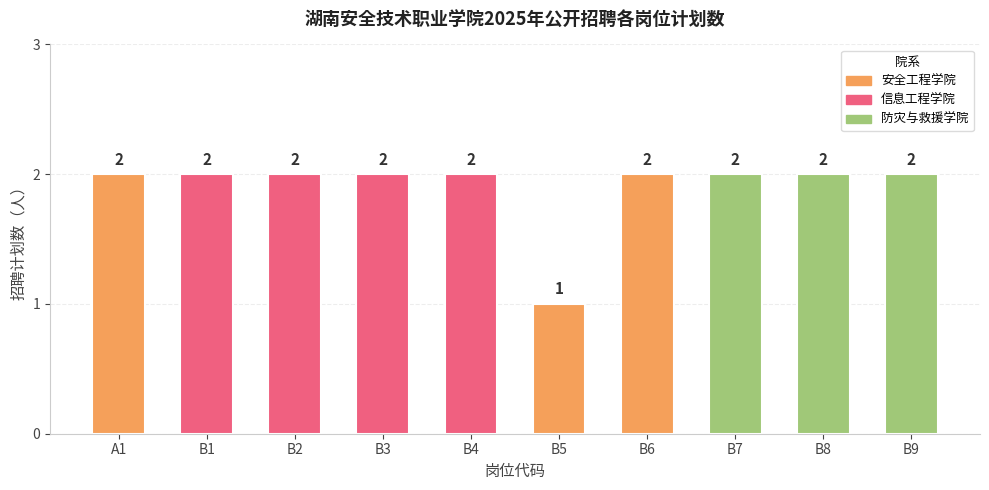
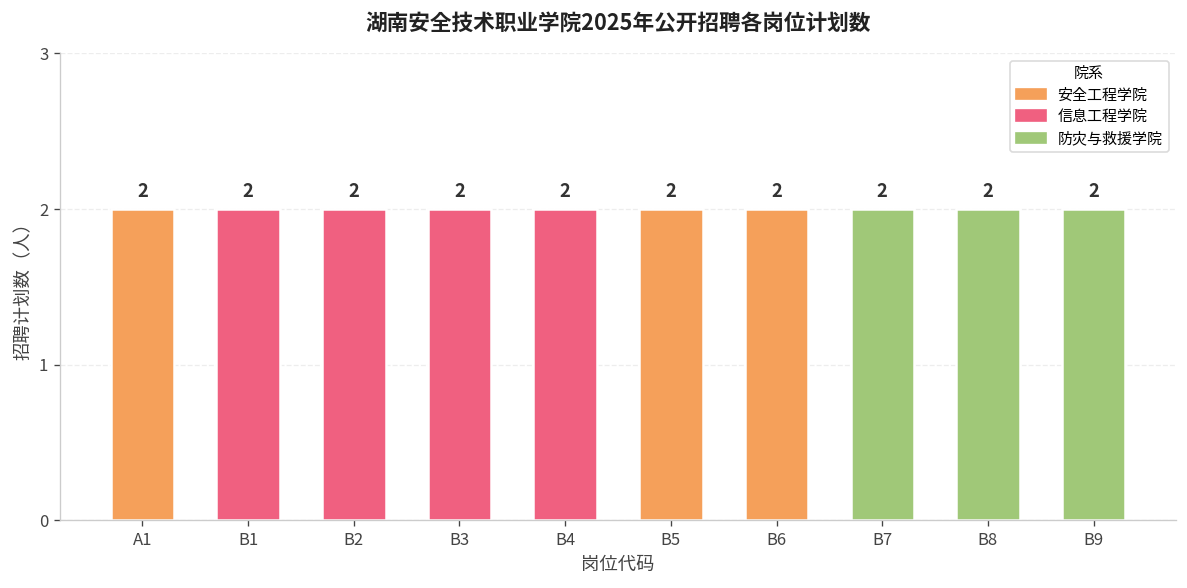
  {
    "A1": 2,
    "B1": 2,
    "B2": 2,
    "B3": 2,
    "B4": 2,
-   "B5": 1,
+   "B5": 2,
    "B6": 2,
    "B7": 2,
    "B8": 2,
    "B9": 2
  }
